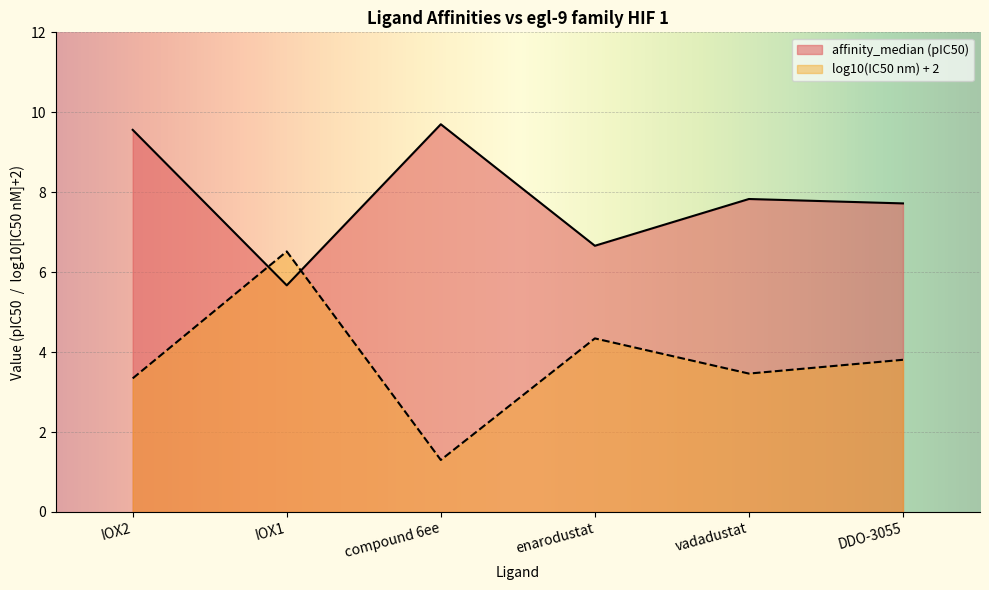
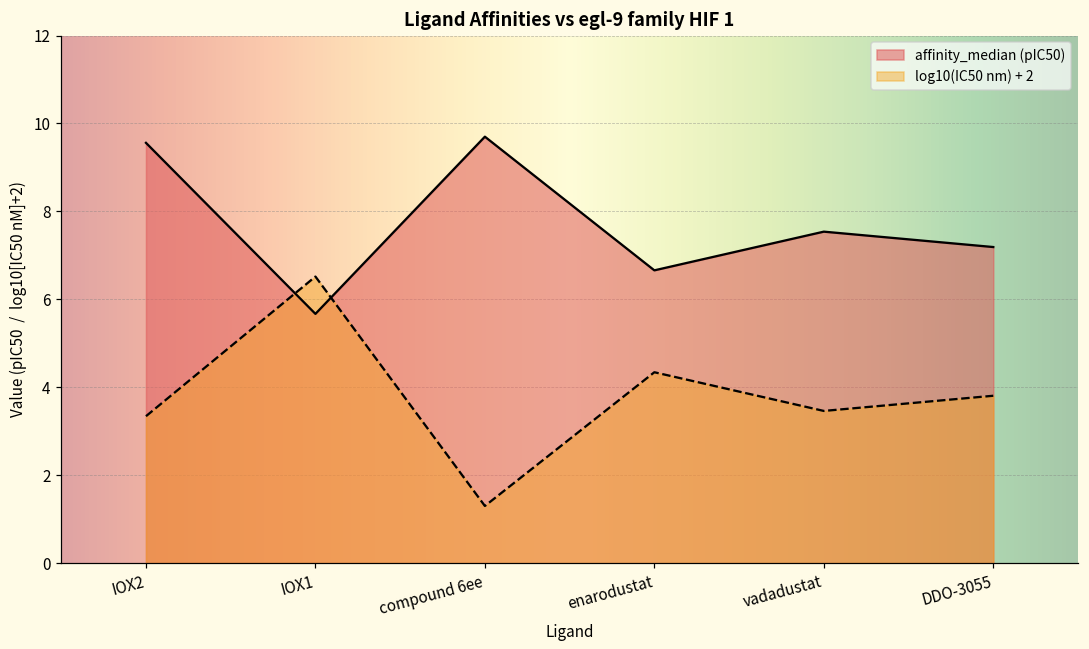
  {
    "affinity_median (pIC50)": {
      "IOX2": 9.6,
      "IOX1": 5.7,
      "compound 6ee": 9.7,
      "enarodustat": 6.7,
-     "vadadustat": 7.8,
-     "DDO-3055": 7.7
+     "vadadustat": 7.5,
+     "DDO-3055": 7.2
    },
    "log10(IC50 nm) + 2": {
      "IOX2": 3.3,
      "IOX1": 6.5,
      "compound 6ee": 1.3,
      "enarodustat": 4.3,
      "vadadustat": 3.5,
      "DDO-3055": 3.8
    }
  }
